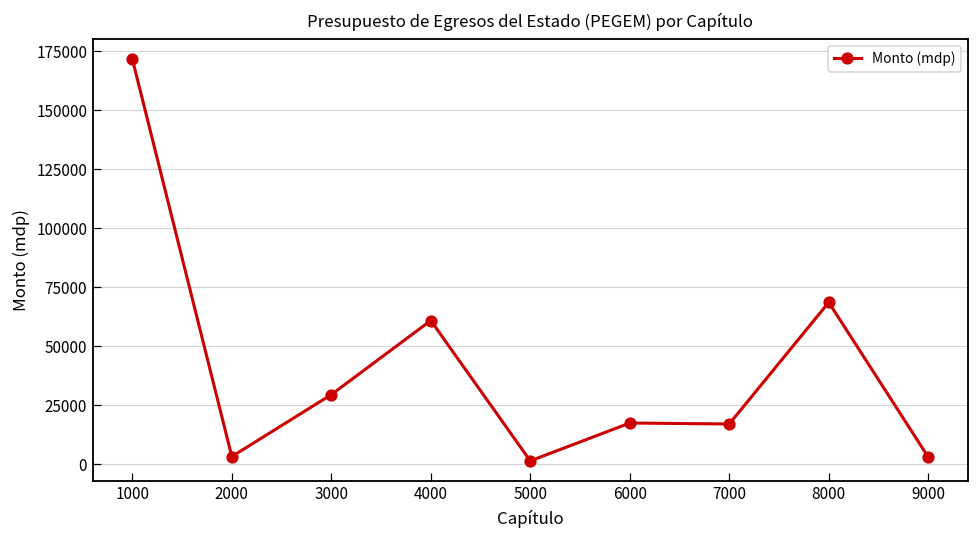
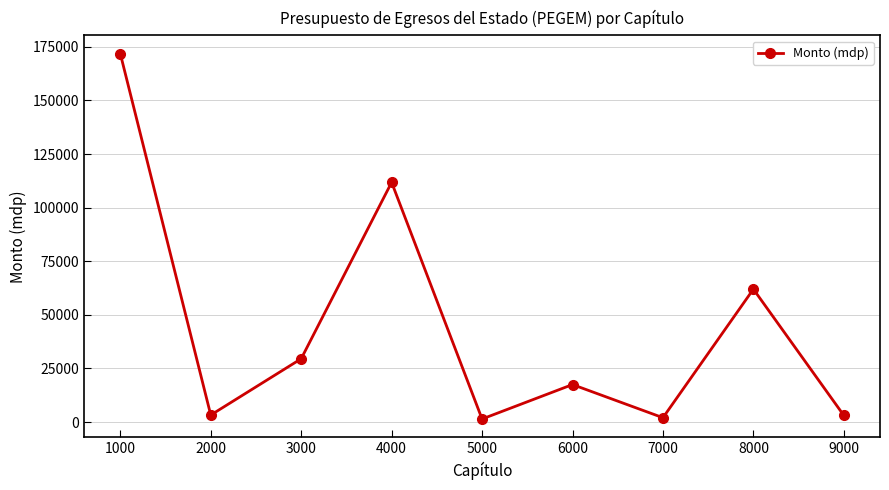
  {
    "1000": 172000,
    "2000": 3000,
    "3000": 30000,
-   "4000": 61000,
+   "4000": 112000,
    "5000": 1000,
    "6000": 17000,
-   "7000": 17000,
-   "8000": 69000,
+   "7000": 2000,
+   "8000": 62000,
    "9000": 3000
  }
